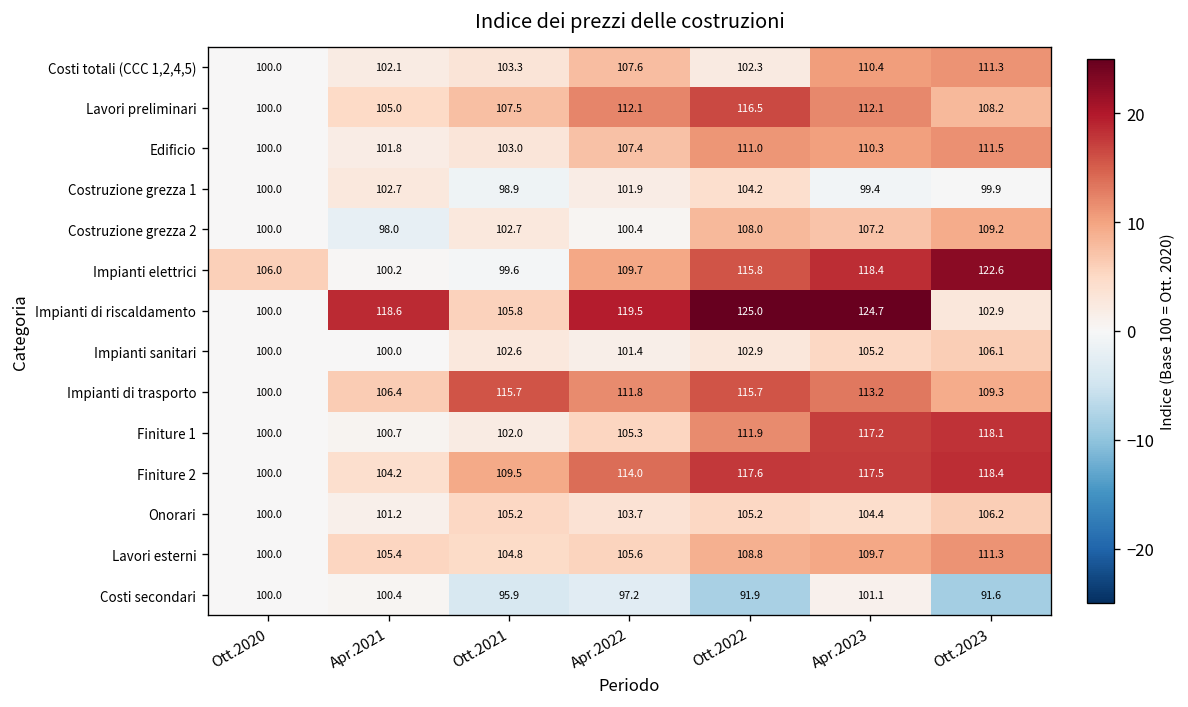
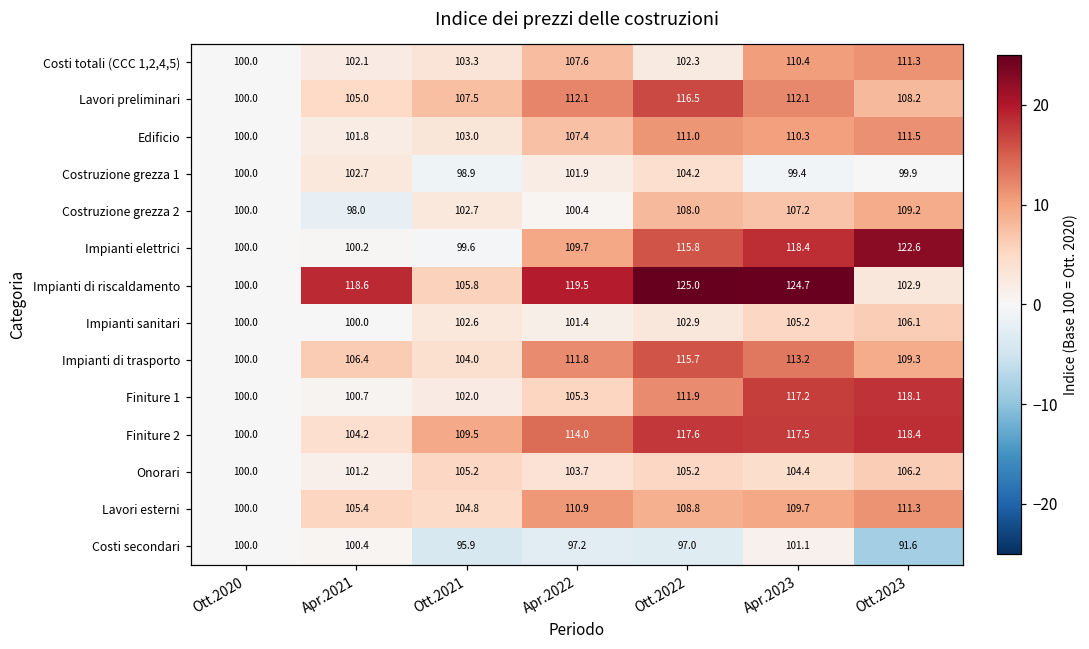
  {
    "Costi totali (CCC 1,2,4,5)": {
      "Ott.2020": 100.0,
      "Apr.2021": 102.1,
      "Ott.2021": 103.3,
      "Apr.2022": 107.6,
      "Ott.2022": 102.3,
      "Apr.2023": 110.4,
      "Ott.2023": 111.3
    },
    "Lavori preliminari": {
      "Ott.2020": 100.0,
      "Apr.2021": 105.0,
      "Ott.2021": 107.5,
      "Apr.2022": 112.1,
      "Ott.2022": 116.5,
      "Apr.2023": 112.1,
      "Ott.2023": 108.2
    },
    "Edificio": {
      "Ott.2020": 100.0,
      "Apr.2021": 101.8,
      "Ott.2021": 103.0,
      "Apr.2022": 107.4,
      "Ott.2022": 111.0,
      "Apr.2023": 110.3,
      "Ott.2023": 111.5
    },
    "Costruzione grezza 1": {
      "Ott.2020": 100.0,
      "Apr.2021": 102.7,
      "Ott.2021": 98.9,
      "Apr.2022": 101.9,
      "Ott.2022": 104.2,
      "Apr.2023": 99.4,
      "Ott.2023": 99.9
    },
    "Costruzione grezza 2": {
      "Ott.2020": 100.0,
      "Apr.2021": 98.0,
      "Ott.2021": 102.7,
      "Apr.2022": 100.4,
      "Ott.2022": 108.0,
      "Apr.2023": 107.2,
      "Ott.2023": 109.2
    },
    "Impianti elettrici": {
-     "Ott.2020": 106.0,
+     "Ott.2020": 100.0,
      "Apr.2021": 100.2,
      "Ott.2021": 99.6,
      "Apr.2022": 109.7,
      "Ott.2022": 115.8,
      "Apr.2023": 118.4,
      "Ott.2023": 122.6
    },
    "Impianti di riscaldamento": {
      "Ott.2020": 100.0,
      "Apr.2021": 118.6,
      "Ott.2021": 105.8,
      "Apr.2022": 119.5,
      "Ott.2022": 125.0,
      "Apr.2023": 124.7,
      "Ott.2023": 102.9
    },
    "Impianti sanitari": {
      "Ott.2020": 100.0,
      "Apr.2021": 100.0,
      "Ott.2021": 102.6,
      "Apr.2022": 101.4,
      "Ott.2022": 102.9,
      "Apr.2023": 105.2,
      "Ott.2023": 106.1
    },
    "Impianti di trasporto": {
      "Ott.2020": 100.0,
      "Apr.2021": 106.4,
-     "Ott.2021": 115.7,
+     "Ott.2021": 104.0,
      "Apr.2022": 111.8,
      "Ott.2022": 115.7,
      "Apr.2023": 113.2,
      "Ott.2023": 109.3
    },
    "Finiture 1": {
      "Ott.2020": 100.0,
      "Apr.2021": 100.7,
      "Ott.2021": 102.0,
      "Apr.2022": 105.3,
      "Ott.2022": 111.9,
      "Apr.2023": 117.2,
      "Ott.2023": 118.1
    },
    "Finiture 2": {
      "Ott.2020": 100.0,
      "Apr.2021": 104.2,
      "Ott.2021": 109.5,
      "Apr.2022": 114.0,
      "Ott.2022": 117.6,
      "Apr.2023": 117.5,
      "Ott.2023": 118.4
    },
    "Onorari": {
      "Ott.2020": 100.0,
      "Apr.2021": 101.2,
      "Ott.2021": 105.2,
      "Apr.2022": 103.7,
      "Ott.2022": 105.2,
      "Apr.2023": 104.4,
      "Ott.2023": 106.2
    },
    "Lavori esterni": {
      "Ott.2020": 100.0,
      "Apr.2021": 105.4,
      "Ott.2021": 104.8,
-     "Apr.2022": 105.6,
+     "Apr.2022": 110.9,
      "Ott.2022": 108.8,
      "Apr.2023": 109.7,
      "Ott.2023": 111.3
    },
    "Costi secondari": {
      "Ott.2020": 100.0,
      "Apr.2021": 100.4,
      "Ott.2021": 95.9,
      "Apr.2022": 97.2,
-     "Ott.2022": 91.9,
+     "Ott.2022": 97.0,
      "Apr.2023": 101.1,
      "Ott.2023": 91.6
    }
  }
